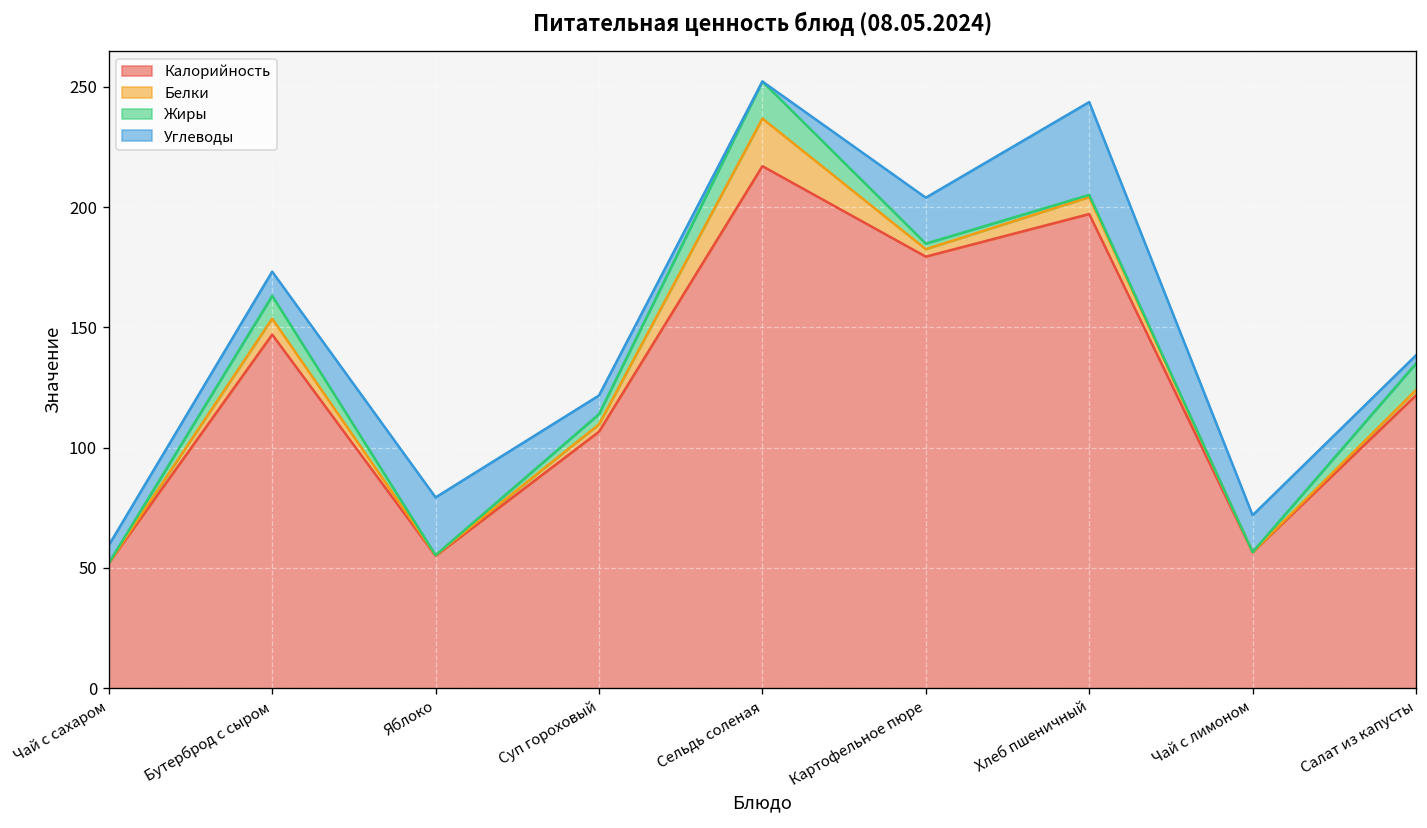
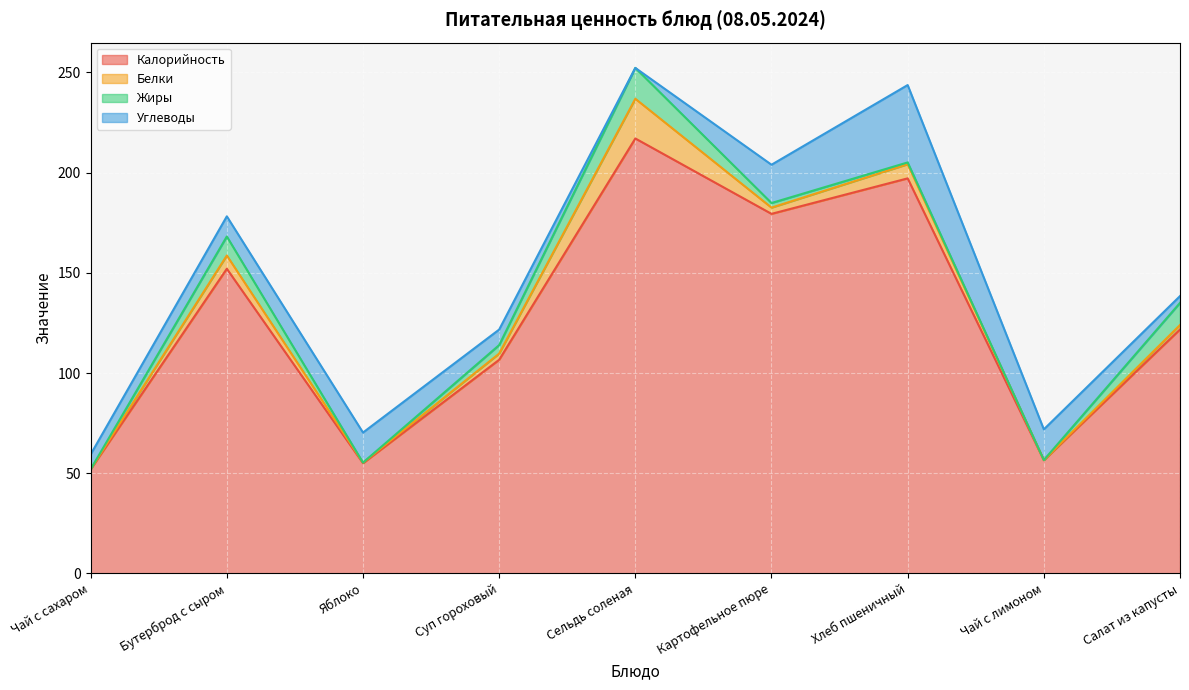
  {
    "Калорийность": {
-     "Бутерброд с сыром": 147,
+     "Бутерброд с сыром": 152,
      "Суп гороховый": 107,
      "Сельдь соленая": 217,
      "Картофельное пюре": 179,
      "Хлеб пшеничный": 197,
      "Салат из капусты": 122
    },
    "Белки": {
      "Бутерброд с сыром": 7,
      "Суп гороховый": 3,
      "Сельдь соленая": 20,
      "Картофельное пюре": 3,
      "Салат из капусты": 2
    },
    "Жиры": {
      "Бутерброд с сыром": 9,
      "Суп гороховый": 4,
      "Картофельное пюре": 2,
      "Салат из капусты": 11
    },
    "Углеводы": {
      "Чай с сахаром": 7,
      "Бутерброд с сыром": 10,
-     "Яблоко": 24,
+     "Яблоко": 15,
      "Суп гороховый": 8,
      "Картофельное пюре": 19,
      "Хлеб пшеничный": 39,
      "Чай с лимоном": 15,
      "Салат из капусты": 3
    }
  }
